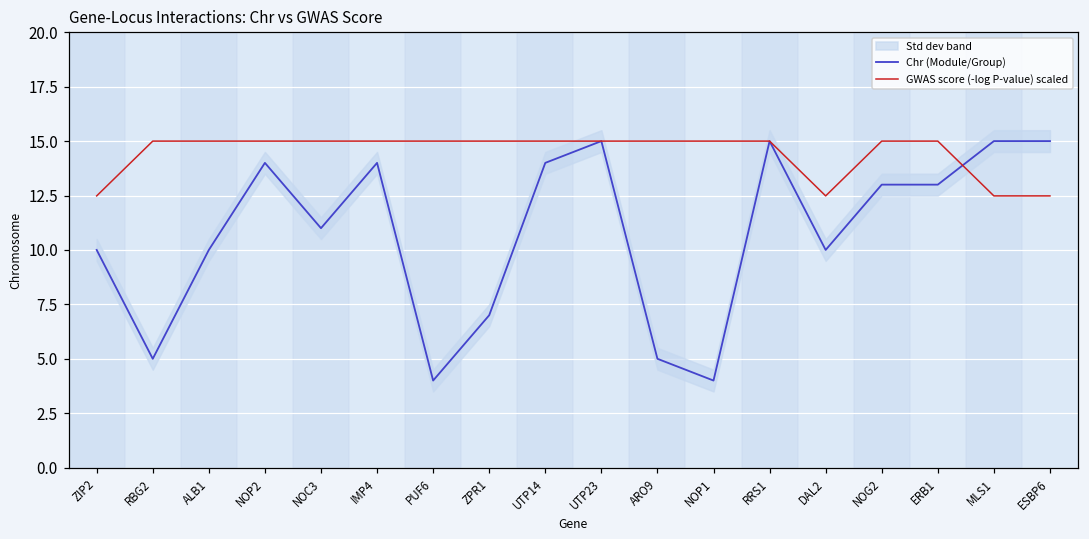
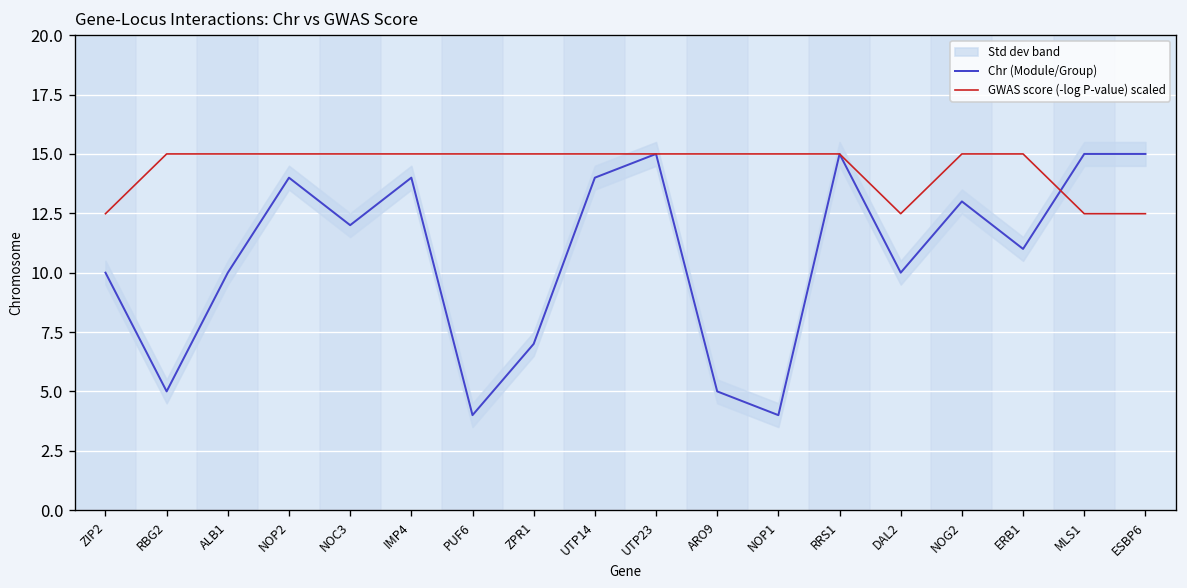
  {
    "Chr (Module/Group)": {
      "ZIP2": 10,
      "RBG2": 5,
      "ALB1": 10,
      "NOP2": 14,
-     "NOC3": 11,
+     "NOC3": 12,
      "IMP4": 14,
      "PUF6": 4,
      "ZPR1": 7,
      "UTP14": 14,
      "ARO9": 5,
      "NOP1": 4,
      "DAL2": 10,
      "NOG2": 13,
-     "ERB1": 13,
+     "ERB1": 11,
      "MLS1": 15,
      "ESBP6": 15
    },
    "GWAS score (-log P-value) scaled": {
      "ZIP2": 12.5,
      "RBG2": 15,
      "ALB1": 15,
      "NOP2": 15,
      "NOC3": 15,
      "IMP4": 15,
      "PUF6": 15,
      "ZPR1": 15,
      "UTP14": 15,
      "ARO9": 15,
      "NOP1": 15,
      "DAL2": 12.5,
      "NOG2": 15,
      "ERB1": 15,
      "MLS1": 12.5,
      "ESBP6": 12.5
    }
  }
